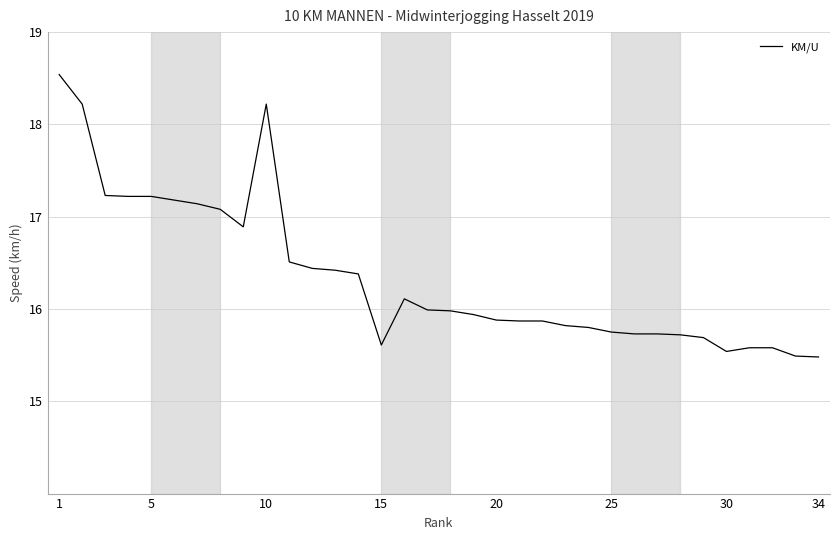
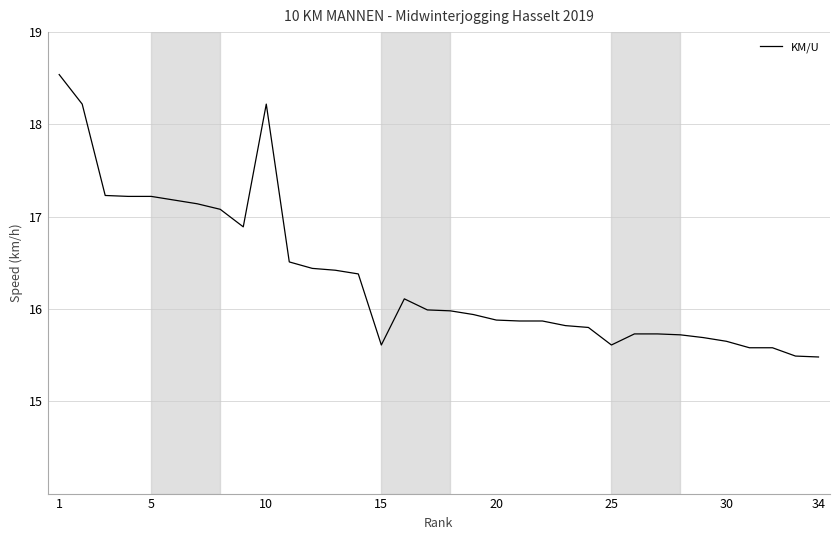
  {
    "1": 18.5,
    "5": 17.2,
    "10": 18.2,
    "15": 15.6,
    "20": 15.9,
-   "25": 15.8,
-   "30": 15.5,
+   "25": 15.6,
+   "30": 15.7,
    "34": 15.5
  }
